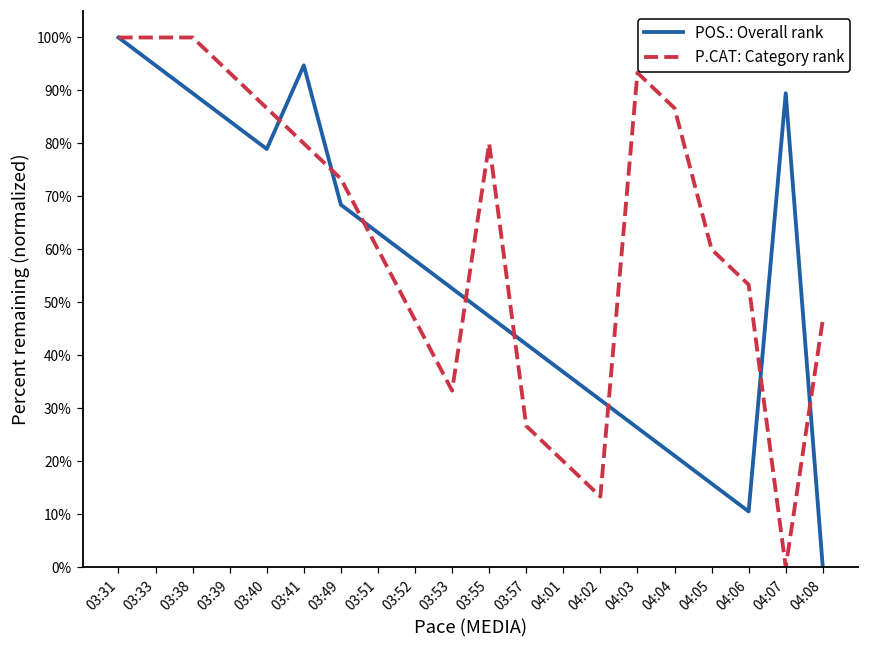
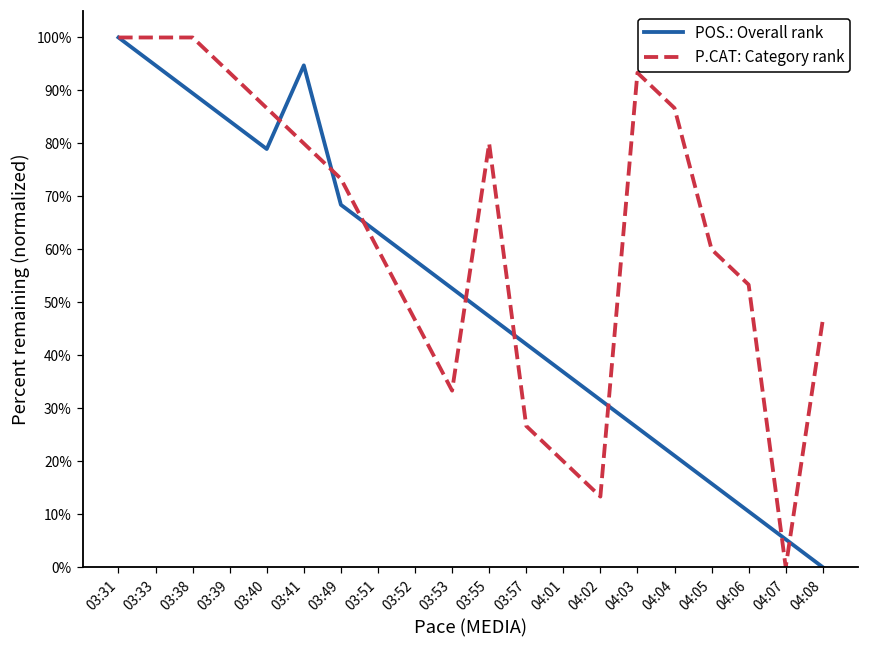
  {
    "POS.: Overall rank": {
      "03:33": "95%",
      "03:38": "89%",
      "03:39": "84%",
      "03:40": "79%",
      "03:41": "95%",
      "03:49": "68%",
      "03:51": "63%",
      "03:52": "58%",
      "03:53": "53%",
      "03:55": "47%",
      "03:57": "42%",
      "04:01": "37%",
      "04:02": "32%",
      "04:03": "26%",
      "04:04": "21%",
      "04:05": "16%",
      "04:06": "11%",
-     "04:07": "89%",
+     "04:07": "5%",
      "04:08": "0%"
    },
    "P.CAT: Category rank": {
      "03:33": "100%",
      "03:38": "100%",
      "03:39": "93%",
      "03:40": "87%",
      "03:41": "80%",
      "03:49": "73%",
      "03:51": "60%",
      "03:52": "47%",
      "03:53": "33%",
      "03:55": "80%",
      "03:57": "27%",
      "04:01": "20%",
      "04:02": "13%",
      "04:03": "93%",
      "04:04": "87%",
      "04:05": "60%",
      "04:06": "53%",
      "04:07": "0%",
      "04:08": "47%"
    }
  }
